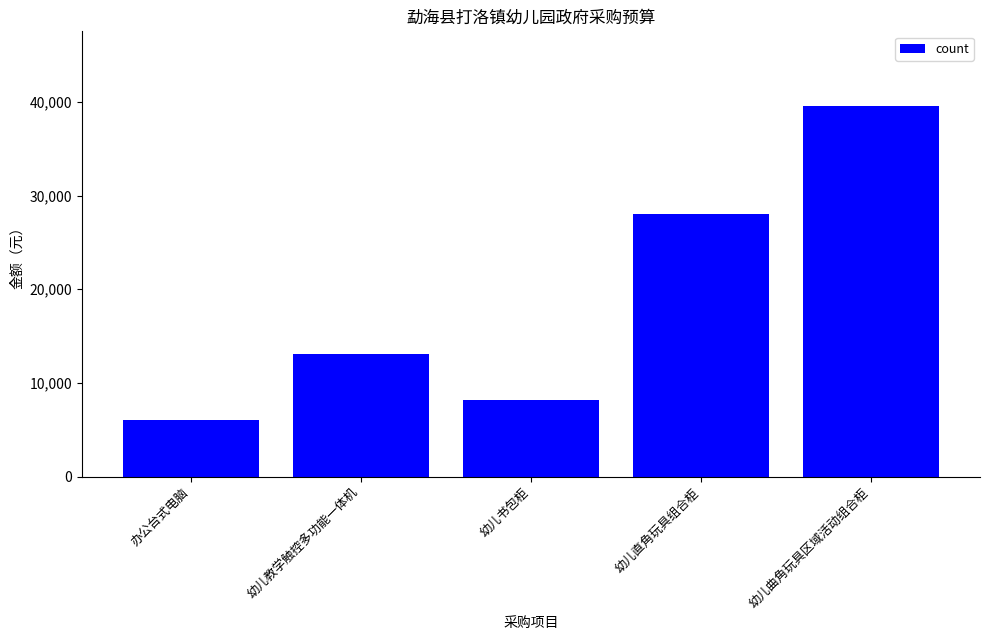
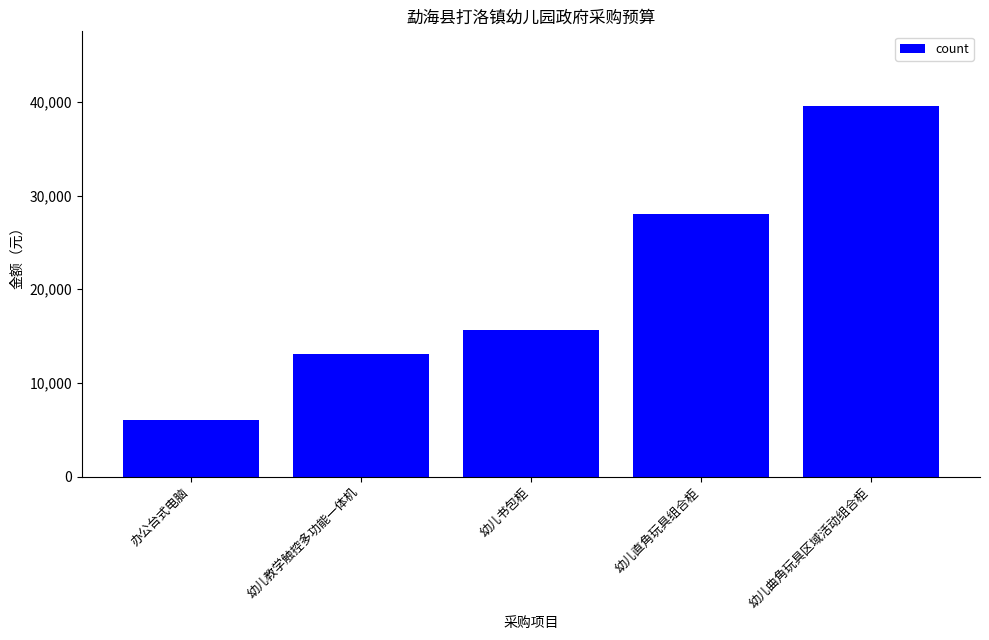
  {
    "办公台式电脑": "6,000",
    "幼儿教学触控多功能一体机": "13,000",
-   "幼儿书包柜": "8,000",
+   "幼儿书包柜": "16,000",
    "幼儿直角玩具组合柜": "28,000",
    "幼儿曲角玩具区域活动组合柜": "40,000"
  }
